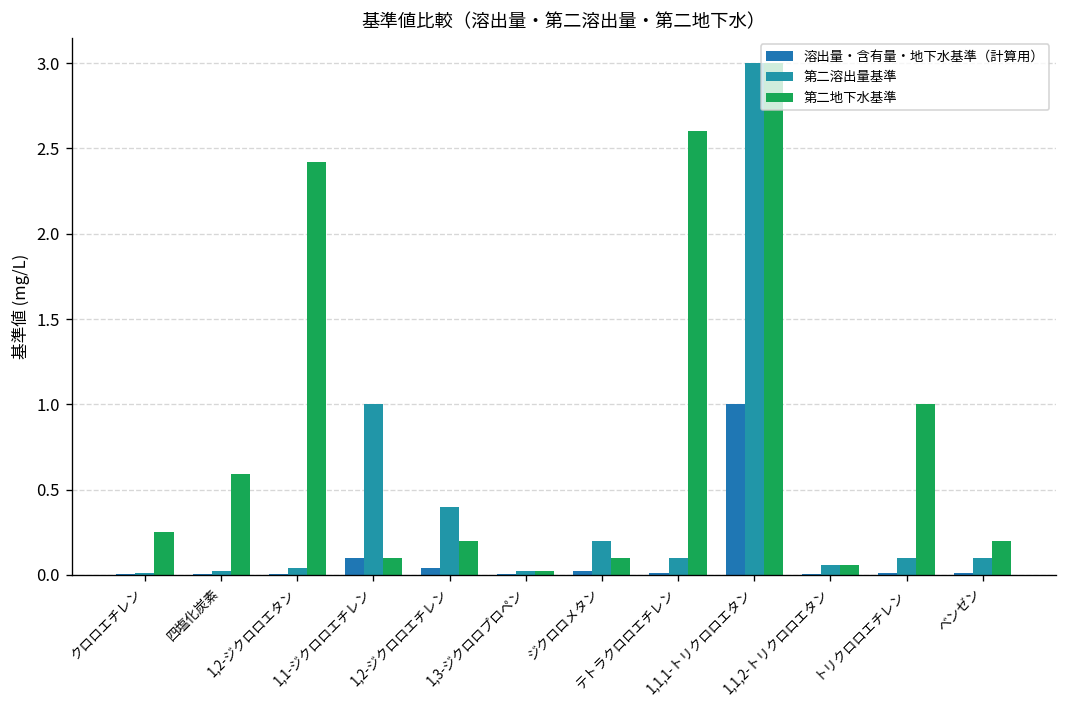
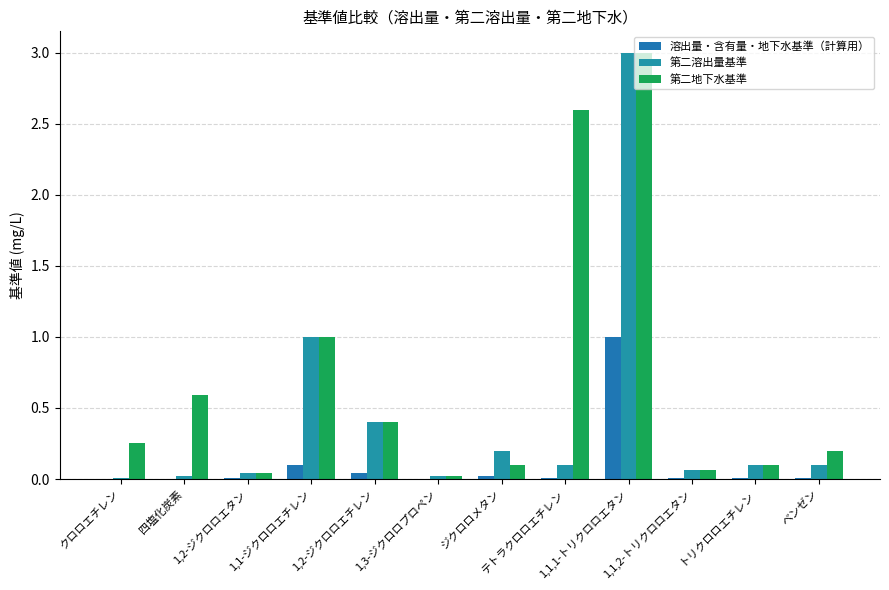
  {
    "第二地下水基準": {
      "クロロエチレン": 0.25,
      "四塩化炭素": 0.59,
-     "1,2-ジクロロエタン": 2.42,
-     "1,1-ジクロロエチレン": 0.1,
-     "1,2-ジクロロエチレン": 0.2,
+     "1,2-ジクロロエタン": 0.04,
+     "1,1-ジクロロエチレン": 1.0,
+     "1,2-ジクロロエチレン": 0.4,
      "1,3-ジクロロプロペン": 0.02,
      "ジクロロメタン": 0.10,
      "テトラクロロエチレン": 2.60,
      "1,1,2-トリクロロエタン": 0.06,
-     "トリクロロエチレン": 1.0,
+     "トリクロロエチレン": 0.1,
      "ベンゼン": 0.20
    }
  }
